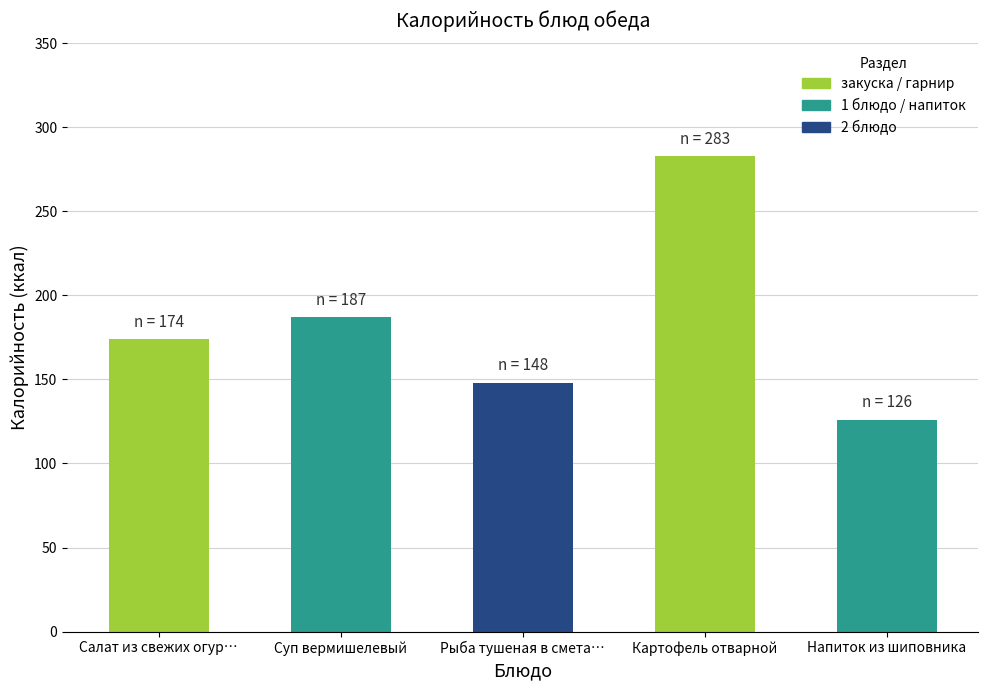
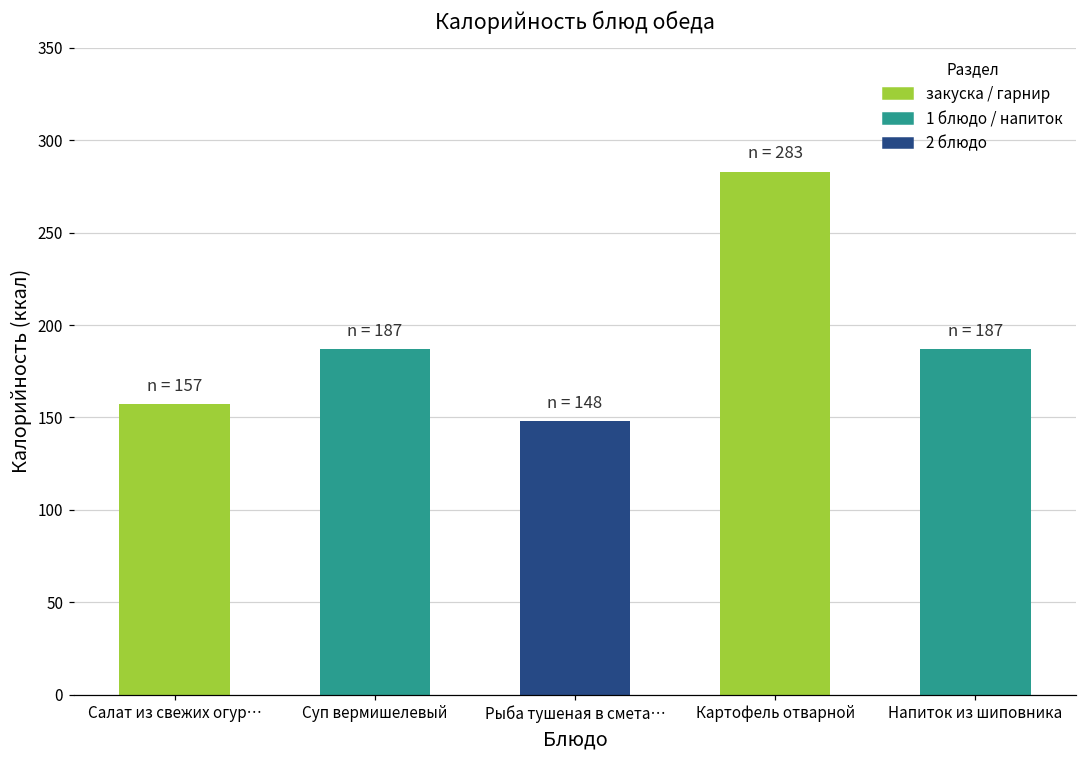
  {
-   "Салат из свежих огур…": 174,
+   "Салат из свежих огур…": 157,
    "Суп вермишелевый": 187,
    "Рыба тушеная в смета…": 148,
    "Картофель отварной": 283,
-   "Напиток из шиповника": 126
+   "Напиток из шиповника": 187
  }
